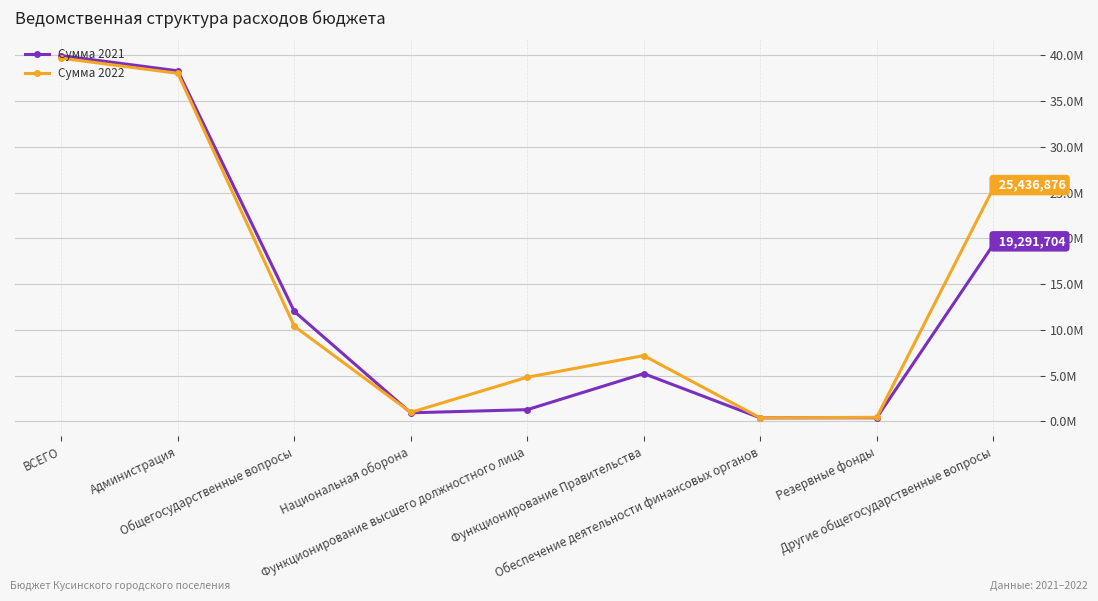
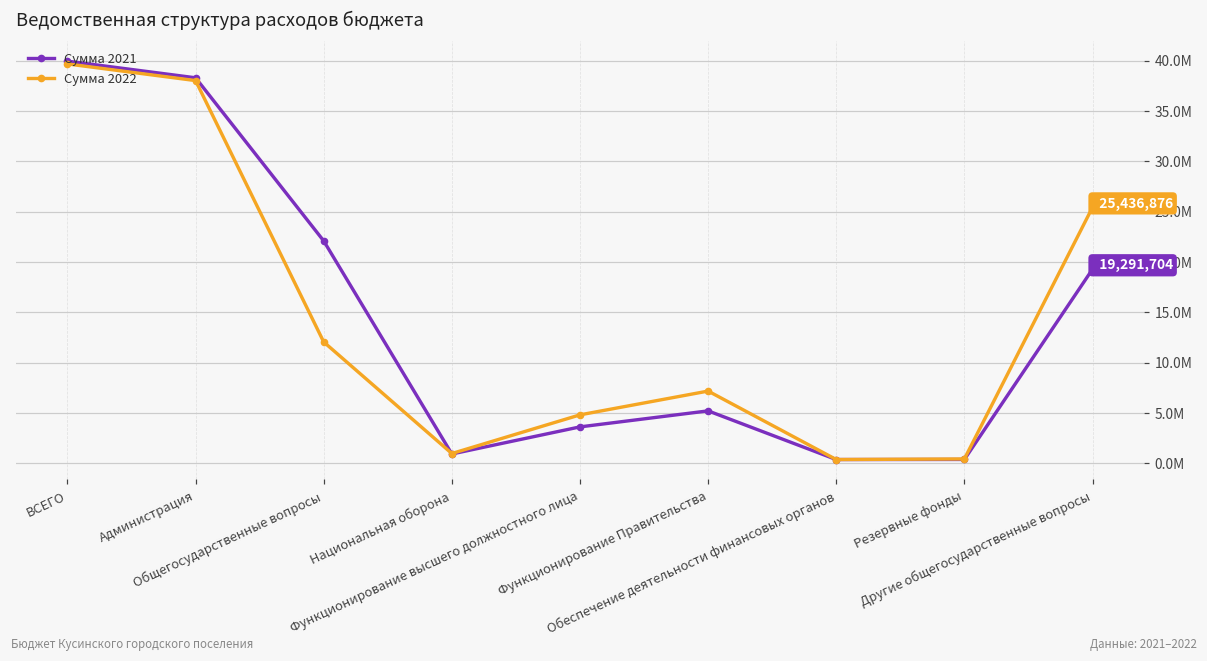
  {
    "Сумма 2021": {
      "ВСЕГО": 40000000,
-     "Общегосударственные вопросы": 12000000,
-     "Функционирование высшего должностного лица": 1000000,
+     "Общегосударственные вопросы": 22000000,
+     "Функционирование высшего должностного лица": 4000000,
      "Функционирование Правительства": 5000000
    },
    "Сумма 2022": {
      "ВСЕГО": 40000000,
-     "Общегосударственные вопросы": 10000000,
+     "Общегосударственные вопросы": 12000000,
      "Функционирование высшего должностного лица": 5000000,
      "Функционирование Правительства": 7000000
    }
  }
